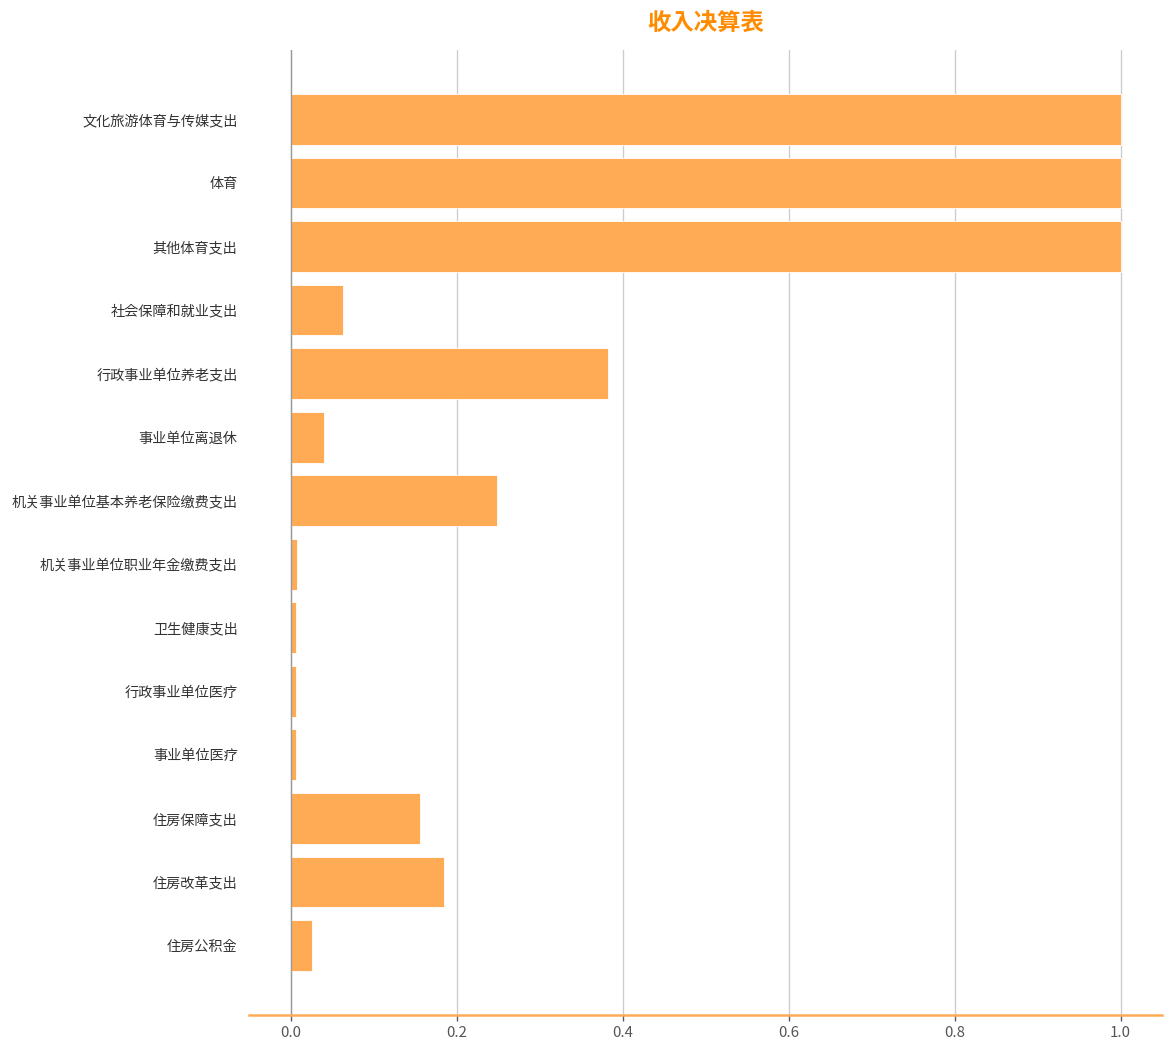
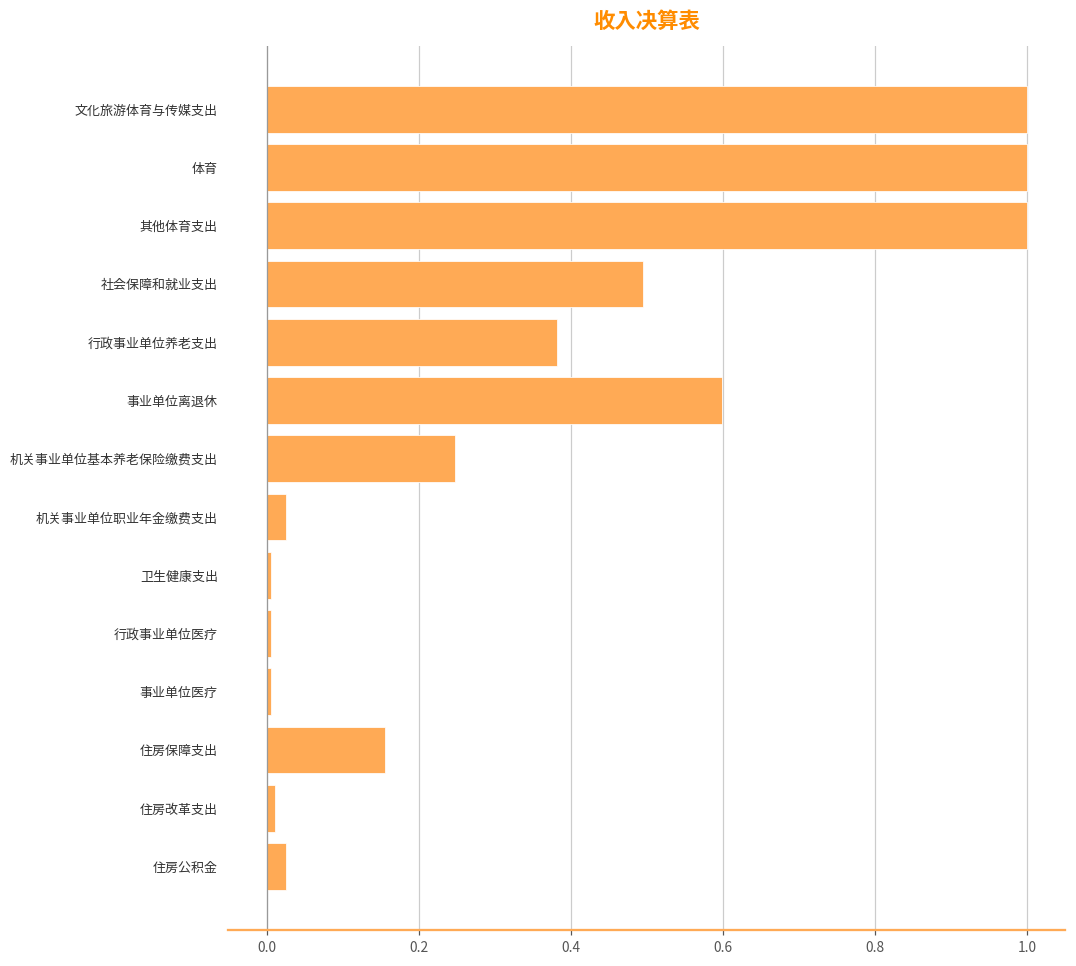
  {
    "文化旅游体育与传媒支出": 1.00,
    "体育": 1.00,
    "其他体育支出": 1.00,
-   "社会保障和就业支出": 0.06,
+   "社会保障和就业支出": 0.49,
    "行政事业单位养老支出": 0.38,
-   "事业单位离退休": 0.04,
+   "事业单位离退休": 0.60,
    "机关事业单位基本养老保险缴费支出": 0.25,
-   "机关事业单位职业年金缴费支出": 0.01,
+   "机关事业单位职业年金缴费支出": 0.03,
    "卫生健康支出": 0.01,
    "行政事业单位医疗": 0.01,
    "事业单位医疗": 0.01,
    "住房保障支出": 0.16,
-   "住房改革支出": 0.18,
+   "住房改革支出": 0.01,
    "住房公积金": 0.03
  }
